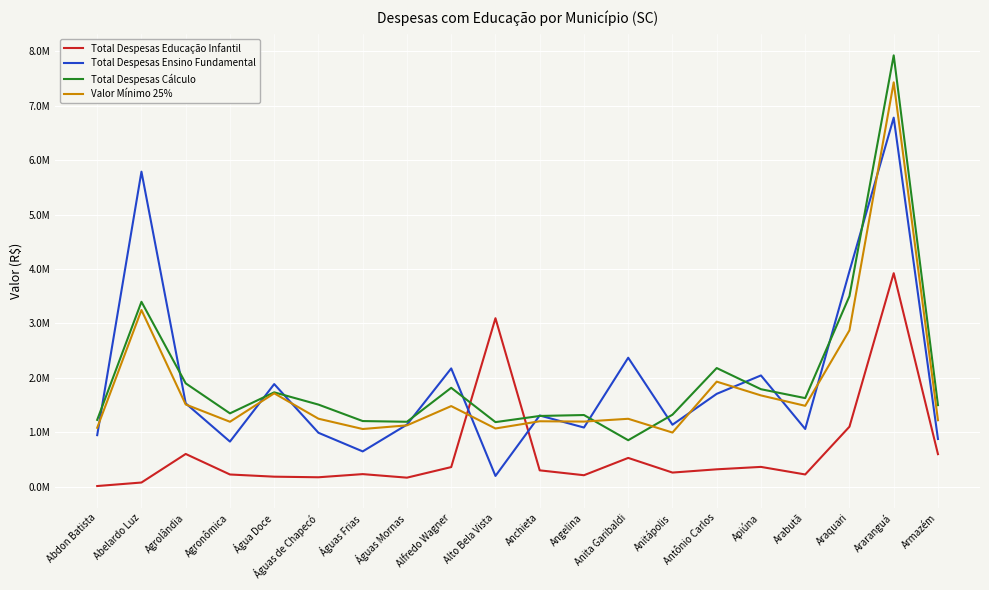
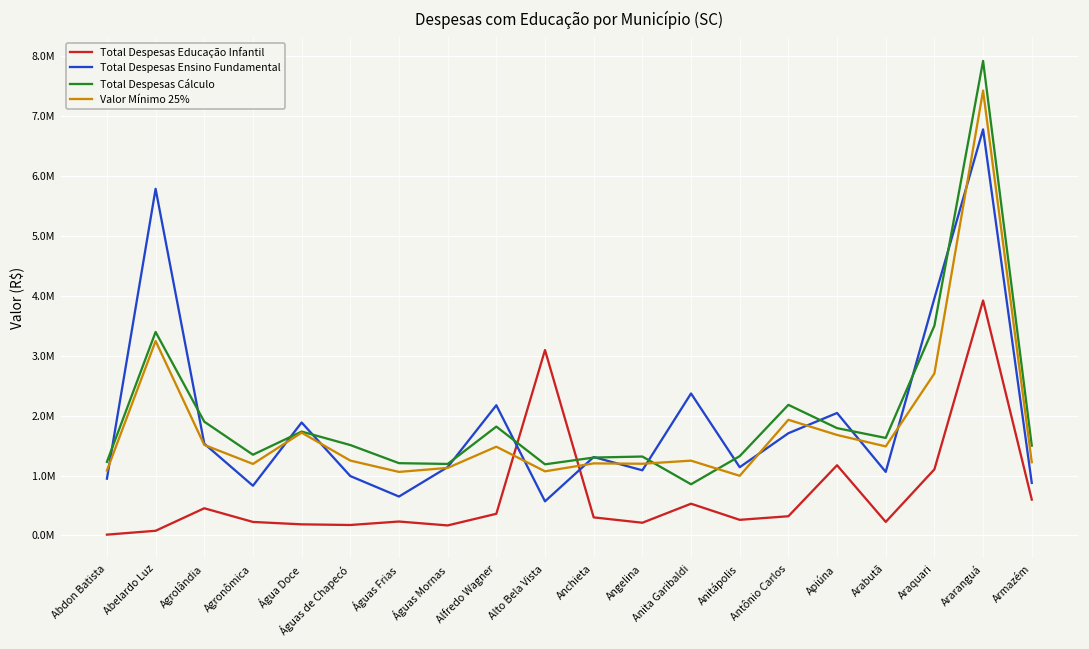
  {
    "Total Despesas Educação Infantil": {
      "Abdon Batista": 0,
      "Abelardo Luz": 100000,
-     "Agrolândia": 600000,
+     "Agrolândia": 500000,
      "Agronômica": 200000,
      "Água Doce": 200000,
      "Águas de Chapecó": 200000,
      "Águas Frias": 200000,
      "Águas Mornas": 200000,
      "Alfredo Wagner": 400000,
      "Alto Bela Vista": 3100000,
      "Anchieta": 300000,
      "Angelina": 200000,
      "Anita Garibaldi": 500000,
      "Anitápolis": 300000,
      "Antônio Carlos": 300000,
-     "Apiúna": 400000,
+     "Apiúna": 1200000,
      "Arabutã": 200000,
      "Araquari": 1100000,
      "Araranguá": 3900000,
      "Armazém": 600000
    },
    "Total Despesas Ensino Fundamental": {
      "Abdon Batista": 900000,
      "Abelardo Luz": 5800000,
      "Agronômica": 800000,
      "Água Doce": 1900000,
      "Águas de Chapecó": 1000000,
      "Águas Frias": 600000,
      "Alfredo Wagner": 2200000,
-     "Alto Bela Vista": 200000,
+     "Alto Bela Vista": 600000,
      "Angelina": 1100000,
      "Anita Garibaldi": 2400000,
      "Anitápolis": 1100000,
      "Antônio Carlos": 1700000,
      "Apiúna": 2000000,
      "Arabutã": 1100000,
      "Araquari": 4000000,
      "Araranguá": 6800000,
      "Armazém": 900000
    },
    "Total Despesas Cálculo": {
      "Abdon Batista": 1200000,
      "Abelardo Luz": 3400000,
      "Agrolândia": 1900000,
      "Agronômica": 1300000,
      "Águas de Chapecó": 1500000,
      "Águas Frias": 1200000,
      "Águas Mornas": 1200000,
      "Alfredo Wagner": 1800000,
      "Alto Bela Vista": 1200000,
      "Angelina": 1300000,
      "Anita Garibaldi": 900000,
      "Anitápolis": 1300000,
      "Antônio Carlos": 2200000,
      "Apiúna": 1800000,
      "Arabutã": 1600000,
      "Araquari": 3500000,
      "Araranguá": 7900000,
      "Armazém": 1500000
    },
    "Valor Mínimo 25%": {
      "Abdon Batista": 1100000,
      "Abelardo Luz": 3200000,
      "Agronômica": 1200000,
      "Águas de Chapecó": 1300000,
      "Águas Frias": 1100000,
      "Alfredo Wagner": 1500000,
      "Alto Bela Vista": 1100000,
      "Anchieta": 1200000,
      "Angelina": 1200000,
      "Anita Garibaldi": 1200000,
      "Anitápolis": 1000000,
      "Antônio Carlos": 1900000,
      "Apiúna": 1700000,
      "Arabutã": 1500000,
-     "Araquari": 2900000,
+     "Araquari": 2700000,
      "Araranguá": 7400000,
      "Armazém": 1200000
    }
  }
